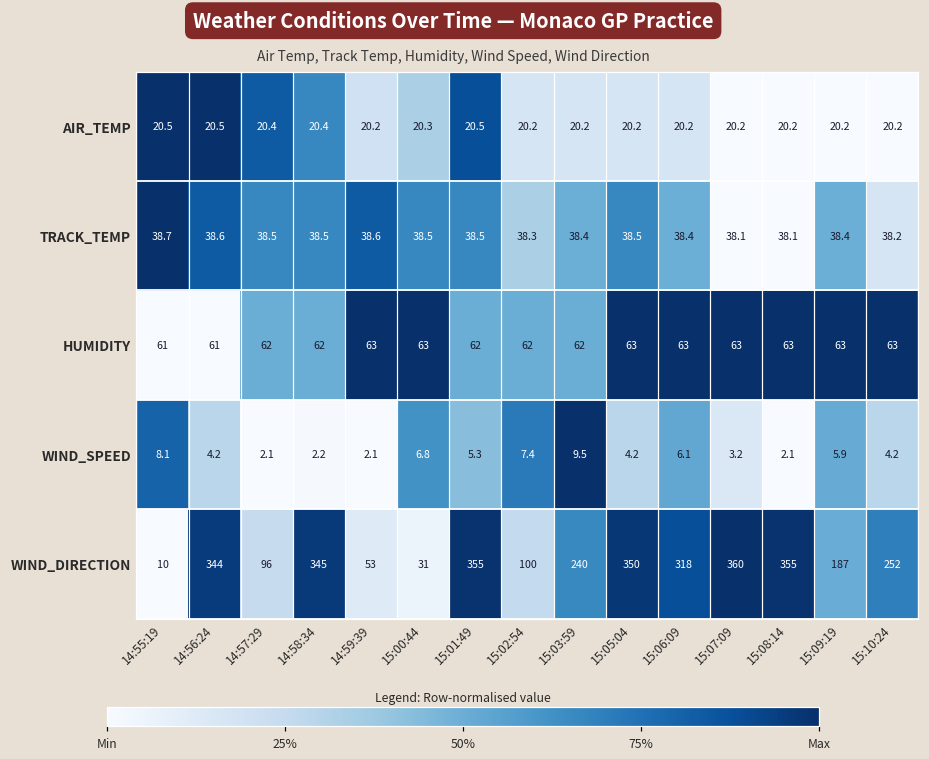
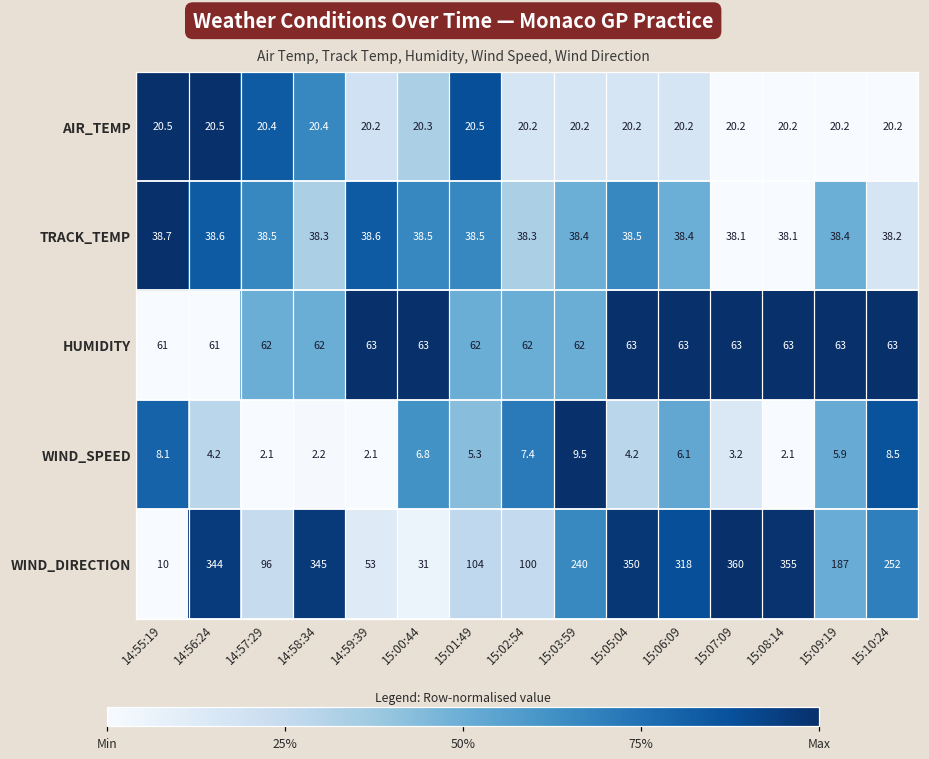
  {
    "AIR_TEMP": {
      "14:55:19": 20.5,
      "14:56:24": 20.5,
      "14:57:29": 20.4,
      "14:58:34": 20.4,
      "14:59:39": 20.2,
      "15:00:44": 20.3,
      "15:01:49": 20.5,
      "15:02:54": 20.2,
      "15:03:59": 20.2,
      "15:05:04": 20.2,
      "15:06:09": 20.2,
      "15:07:09": 20.2,
      "15:08:14": 20.2,
      "15:09:19": 20.2,
      "15:10:24": 20.2
    },
    "TRACK_TEMP": {
      "14:55:19": 38.7,
      "14:56:24": 38.6,
      "14:57:29": 38.5,
-     "14:58:34": 38.5,
+     "14:58:34": 38.3,
      "14:59:39": 38.6,
      "15:00:44": 38.5,
      "15:01:49": 38.5,
      "15:02:54": 38.3,
      "15:03:59": 38.4,
      "15:05:04": 38.5,
      "15:06:09": 38.4,
      "15:07:09": 38.1,
      "15:08:14": 38.1,
      "15:09:19": 38.4,
      "15:10:24": 38.2
    },
    "HUMIDITY": {
      "14:55:19": 61,
      "14:56:24": 61,
      "14:57:29": 62,
      "14:58:34": 62,
      "14:59:39": 63,
      "15:00:44": 63,
      "15:01:49": 62,
      "15:02:54": 62,
      "15:03:59": 62,
      "15:05:04": 63,
      "15:06:09": 63,
      "15:07:09": 63,
      "15:08:14": 63,
      "15:09:19": 63,
      "15:10:24": 63
    },
    "WIND_SPEED": {
      "14:55:19": 8.1,
      "14:56:24": 4.2,
      "14:57:29": 2.1,
      "14:58:34": 2.2,
      "14:59:39": 2.1,
      "15:00:44": 6.8,
      "15:01:49": 5.3,
      "15:02:54": 7.4,
      "15:03:59": 9.5,
      "15:05:04": 4.2,
      "15:06:09": 6.1,
      "15:07:09": 3.2,
      "15:08:14": 2.1,
      "15:09:19": 5.9,
-     "15:10:24": 4.2
+     "15:10:24": 8.5
    },
    "WIND_DIRECTION": {
      "14:55:19": 10,
      "14:56:24": 344,
      "14:57:29": 96,
      "14:58:34": 345,
      "14:59:39": 53,
      "15:00:44": 31,
-     "15:01:49": 355,
+     "15:01:49": 104,
      "15:02:54": 100,
      "15:03:59": 240,
      "15:05:04": 350,
      "15:06:09": 318,
      "15:07:09": 360,
      "15:08:14": 355,
      "15:09:19": 187,
      "15:10:24": 252
    }
  }
